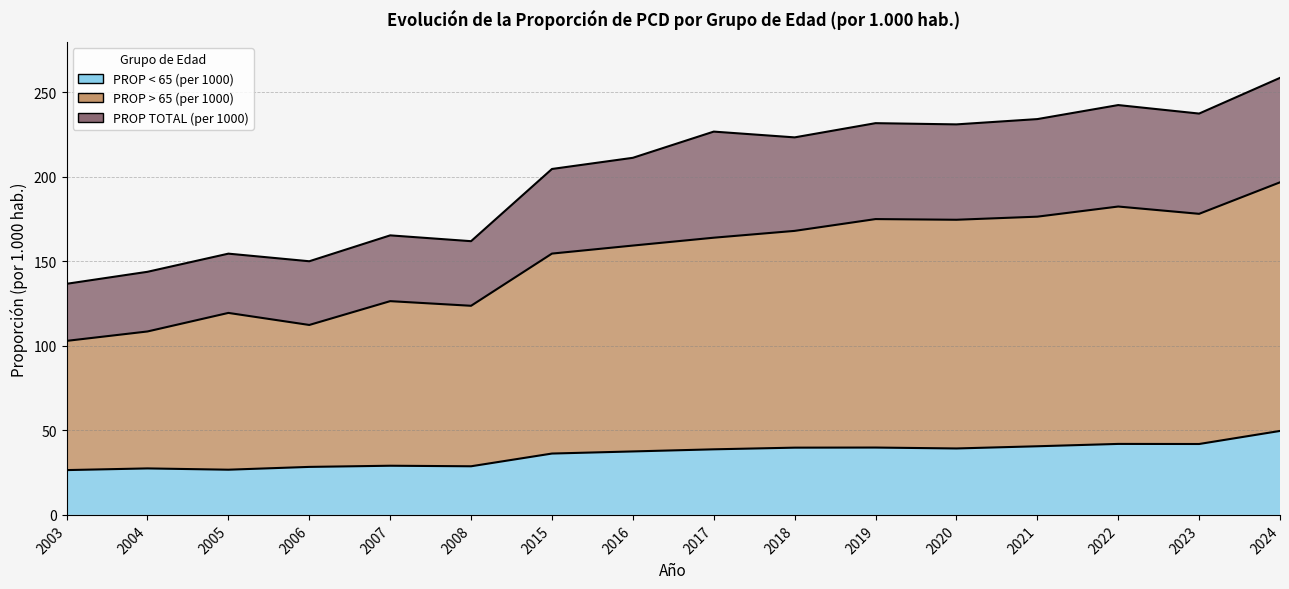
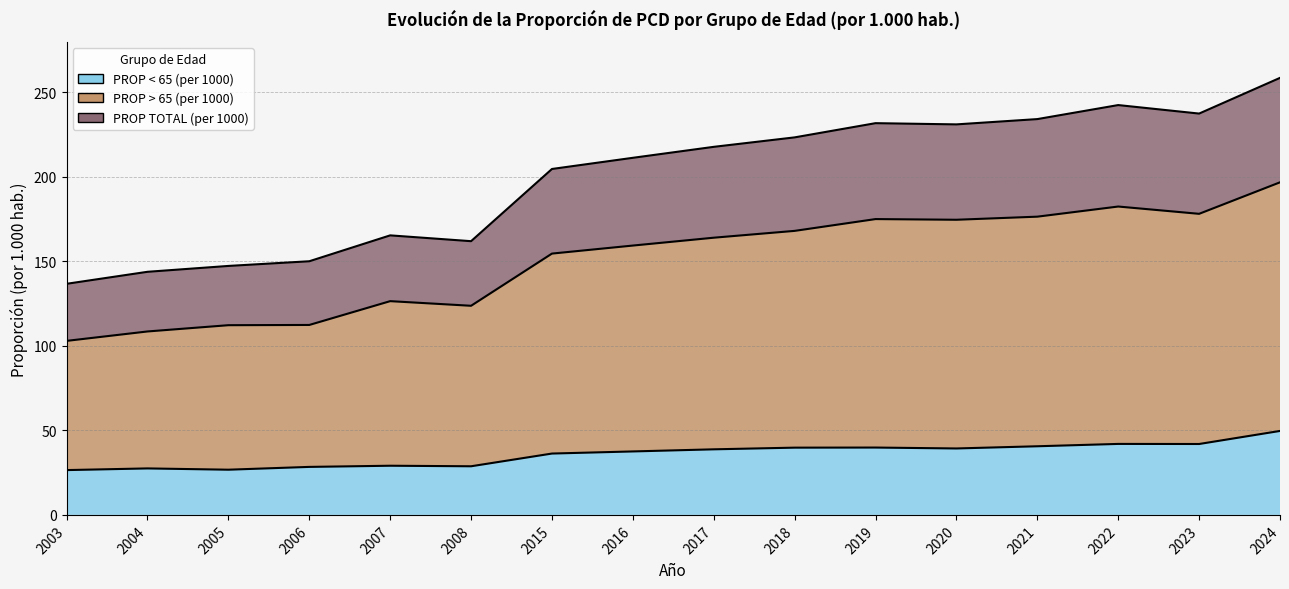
  {
    "PROP < 65 (per 1000)": {
      "2003": 27,
      "2004": 28,
      "2005": 27,
      "2006": 28,
      "2007": 29,
      "2008": 29,
      "2015": 36,
      "2016": 38,
      "2017": 39,
      "2018": 40,
      "2019": 40,
      "2020": 39,
      "2021": 41,
      "2022": 42,
      "2023": 42,
      "2024": 50
    },
    "PROP > 65 (per 1000)": {
      "2003": 76,
      "2004": 81,
-     "2005": 93,
+     "2005": 86,
      "2006": 84,
      "2007": 97,
      "2008": 95,
      "2015": 118,
      "2016": 122,
      "2017": 125,
      "2018": 128,
      "2019": 135,
      "2020": 135,
      "2021": 136,
      "2022": 140,
      "2023": 136,
      "2024": 147
    },
    "PROP TOTAL (per 1000)": {
      "2003": 34,
      "2004": 35,
      "2005": 35,
      "2006": 38,
      "2007": 39,
      "2008": 38,
      "2015": 50,
      "2016": 52,
-     "2017": 63,
+     "2017": 54,
      "2018": 55,
      "2019": 57,
      "2020": 56,
      "2021": 58,
      "2022": 60,
      "2023": 59,
      "2024": 62
    }
  }
